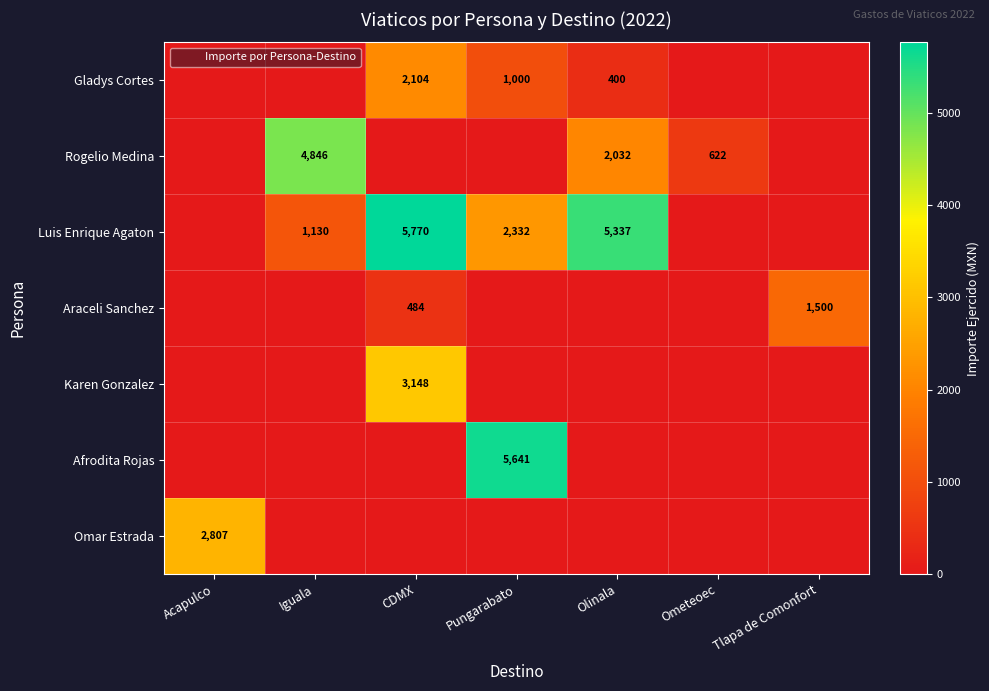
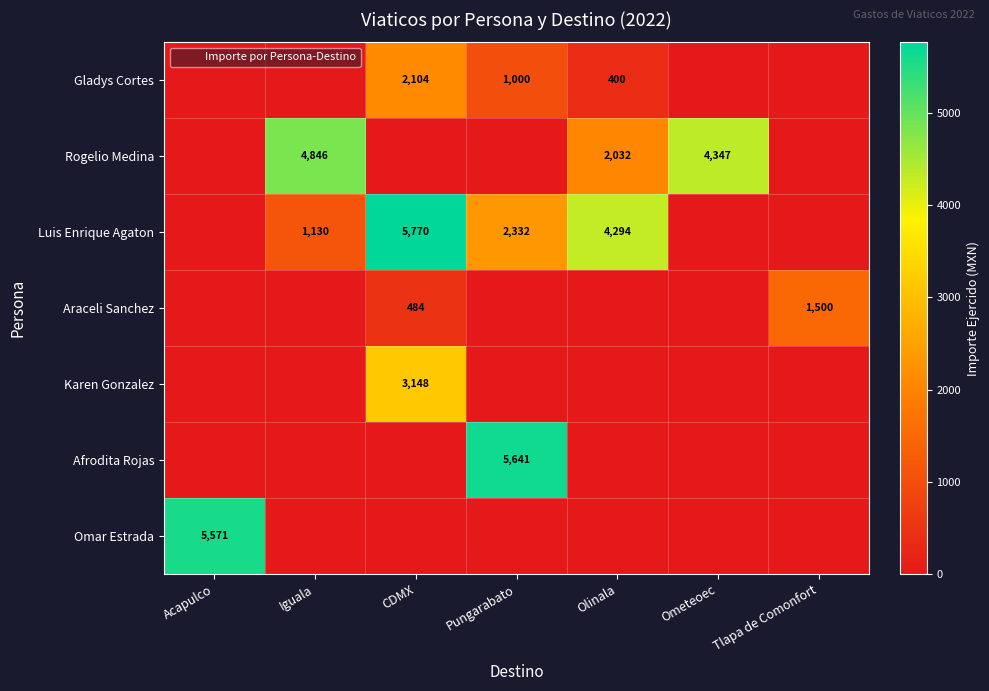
  {
    "Gladys Cortes": {
      "CDMX": "2,104",
      "Pungarabato": "1,000",
      "Olinala": "400"
    },
    "Rogelio Medina": {
      "Iguala": "4,846",
      "Olinala": "2,032",
-     "Ometeoec": "622"
+     "Ometeoec": "4,347"
    },
    "Luis Enrique Agaton": {
      "Iguala": "1,130",
      "CDMX": "5,770",
      "Pungarabato": "2,332",
-     "Olinala": "5,337"
+     "Olinala": "4,294"
    },
    "Araceli Sanchez": {
      "CDMX": "484",
      "Tlapa de Comonfort": "1,500"
    },
    "Karen Gonzalez": {
      "CDMX": "3,148"
    },
    "Afrodita Rojas": {
      "Pungarabato": "5,641"
    },
    "Omar Estrada": {
-     "Acapulco": "2,807"
+     "Acapulco": "5,571"
    }
  }
